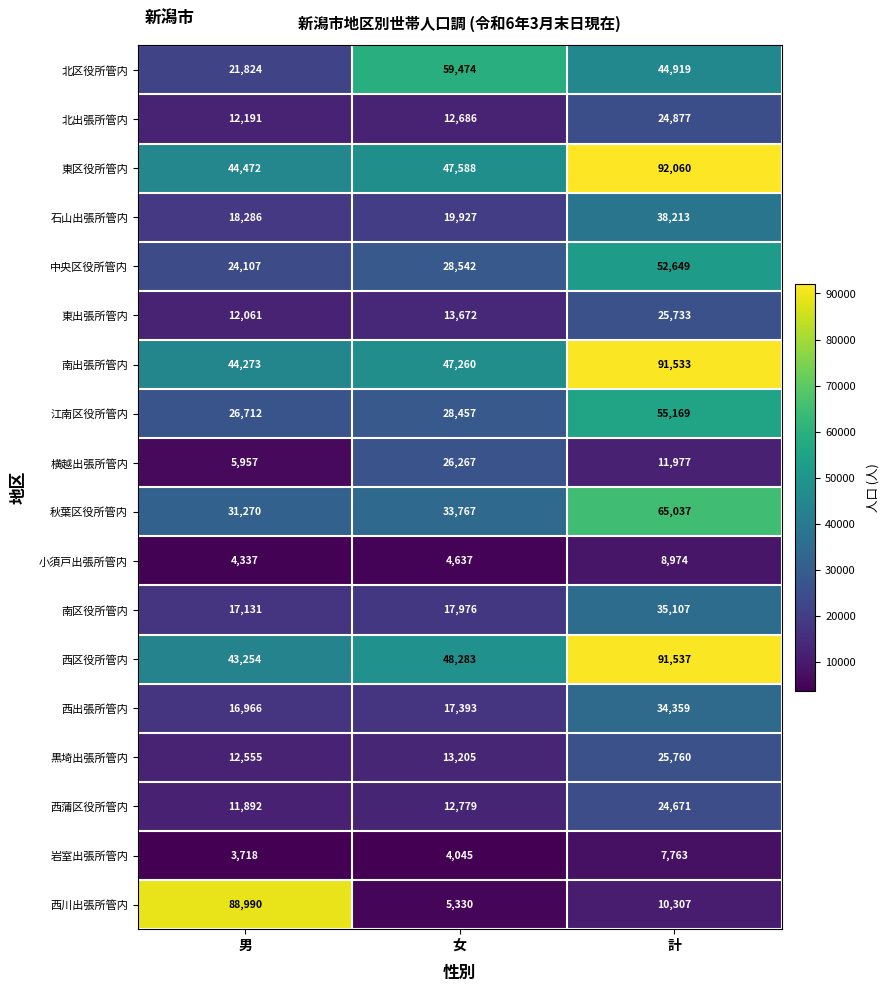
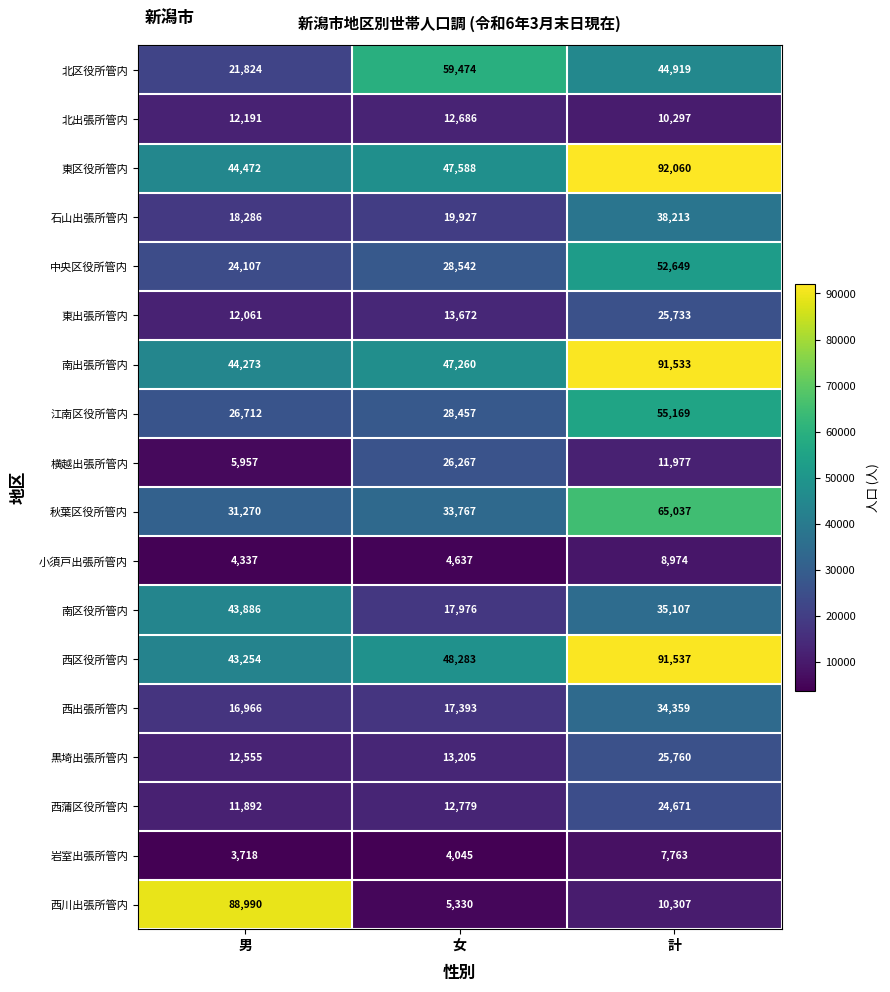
  {
    "北区役所管内": {
      "男": "21,824",
      "女": "59,474",
      "計": "44,919"
    },
    "北出張所管内": {
      "男": "12,191",
      "女": "12,686",
-     "計": "24,877"
+     "計": "10,297"
    },
    "東区役所管内": {
      "男": "44,472",
      "女": "47,588",
      "計": "92,060"
    },
    "石山出張所管内": {
      "男": "18,286",
      "女": "19,927",
      "計": "38,213"
    },
    "中央区役所管内": {
      "男": "24,107",
      "女": "28,542",
      "計": "52,649"
    },
    "東出張所管内": {
      "男": "12,061",
      "女": "13,672",
      "計": "25,733"
    },
    "南出張所管内": {
      "男": "44,273",
      "女": "47,260",
      "計": "91,533"
    },
    "江南区役所管内": {
      "男": "26,712",
      "女": "28,457",
      "計": "55,169"
    },
    "横越出張所管内": {
      "男": "5,957",
      "女": "26,267",
      "計": "11,977"
    },
    "秋葉区役所管内": {
      "男": "31,270",
      "女": "33,767",
      "計": "65,037"
    },
    "小須戸出張所管内": {
      "男": "4,337",
      "女": "4,637",
      "計": "8,974"
    },
    "南区役所管内": {
-     "男": "17,131",
+     "男": "43,886",
      "女": "17,976",
      "計": "35,107"
    },
    "西区役所管内": {
      "男": "43,254",
      "女": "48,283",
      "計": "91,537"
    },
    "西出張所管内": {
      "男": "16,966",
      "女": "17,393",
      "計": "34,359"
    },
    "黒埼出張所管内": {
      "男": "12,555",
      "女": "13,205",
      "計": "25,760"
    },
    "西蒲区役所管内": {
      "男": "11,892",
      "女": "12,779",
      "計": "24,671"
    },
    "岩室出張所管内": {
      "男": "3,718",
      "女": "4,045",
      "計": "7,763"
    },
    "西川出張所管内": {
      "男": "88,990",
      "女": "5,330",
      "計": "10,307"
    }
  }
